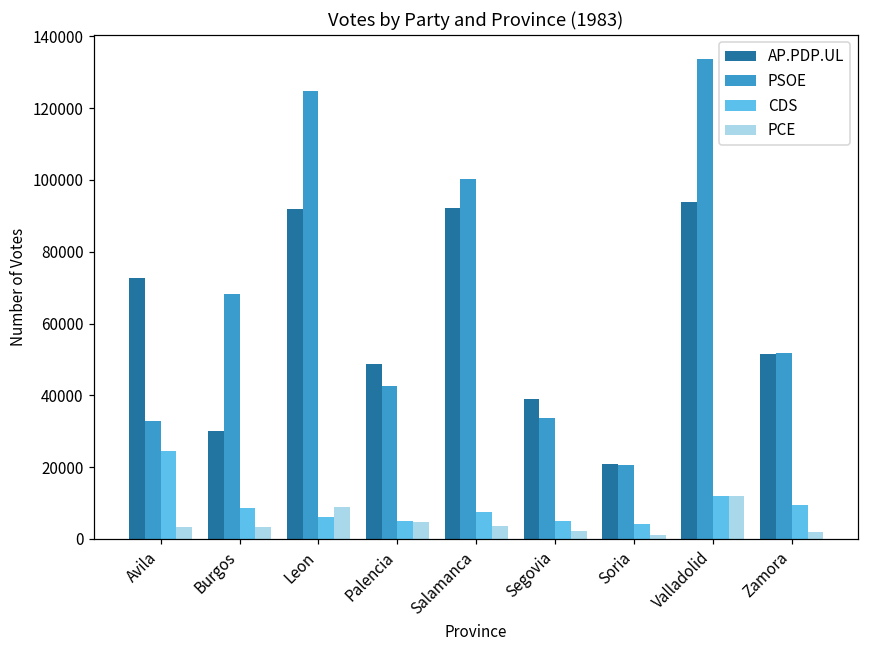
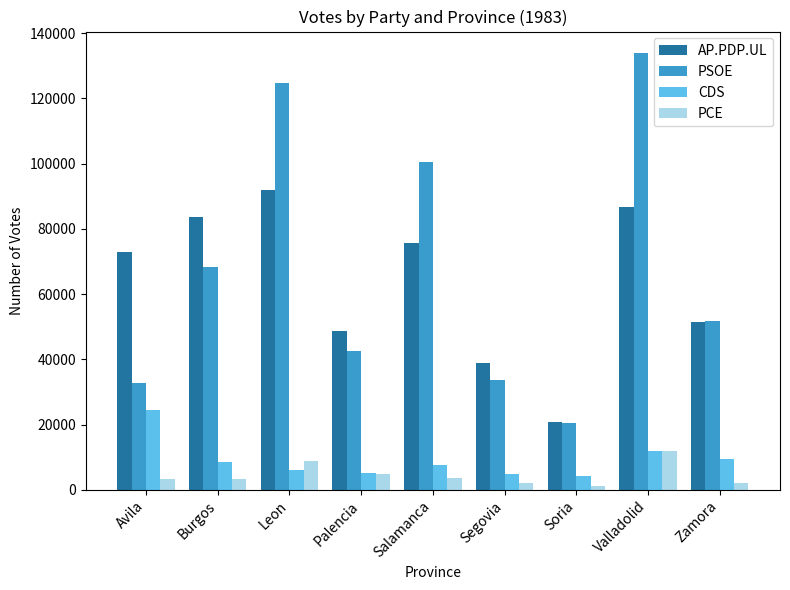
  {
    "AP.PDP.UL": {
      "Avila": 73000,
-     "Burgos": 30000,
+     "Burgos": 84000,
      "Leon": 92000,
      "Palencia": 49000,
-     "Salamanca": 92000,
+     "Salamanca": 76000,
      "Segovia": 39000,
      "Soria": 21000,
-     "Valladolid": 94000,
+     "Valladolid": 87000,
      "Zamora": 51000
    },
    "PCE": {
      "Avila": 3000,
      "Burgos": 3000,
      "Leon": 9000,
      "Palencia": 5000,
      "Salamanca": 4000,
      "Segovia": 2000,
      "Soria": 1000,
      "Valladolid": 12000,
      "Zamora": 2000
    }
  }
